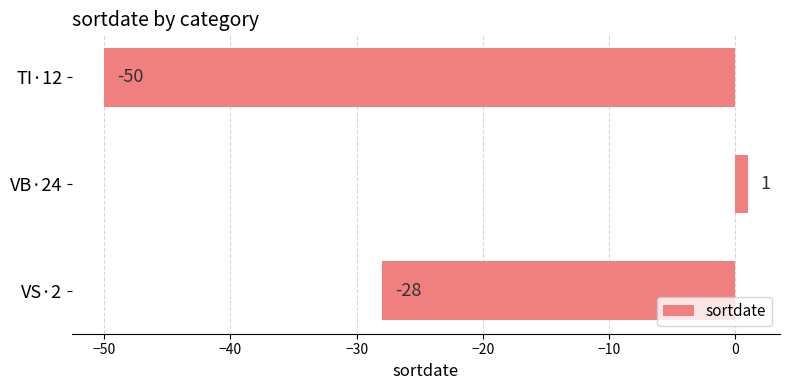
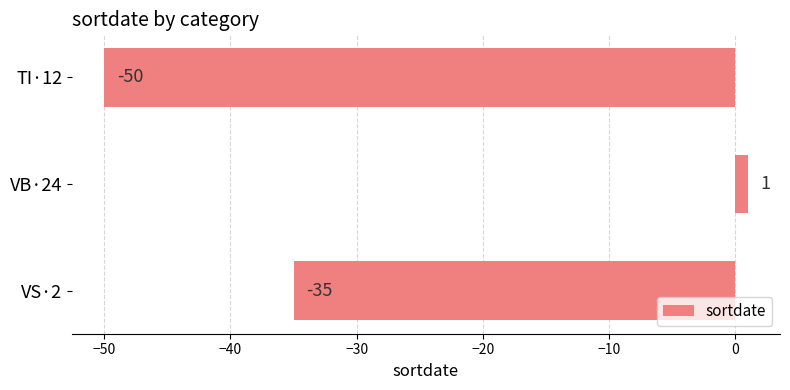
  {
    "TI·12": -50,
    "VB·24": 1,
-   "VS·2": -28
+   "VS·2": -35
  }
